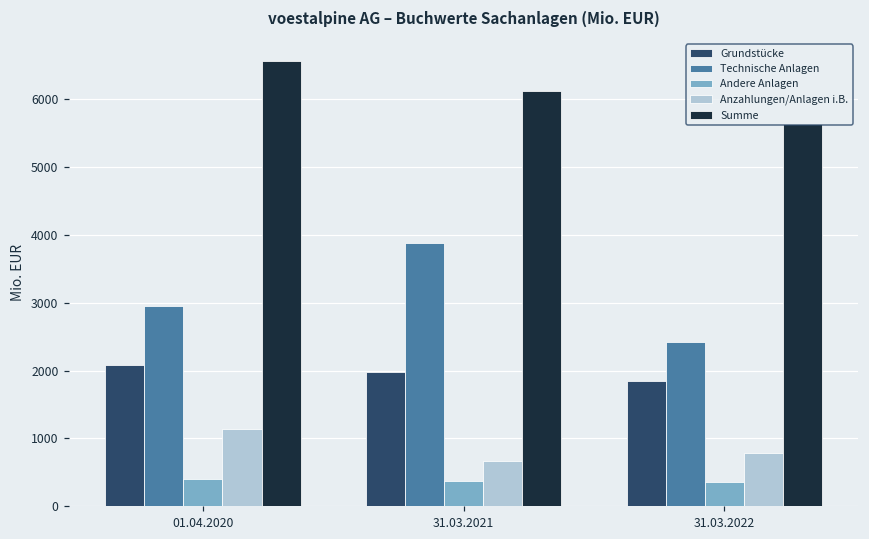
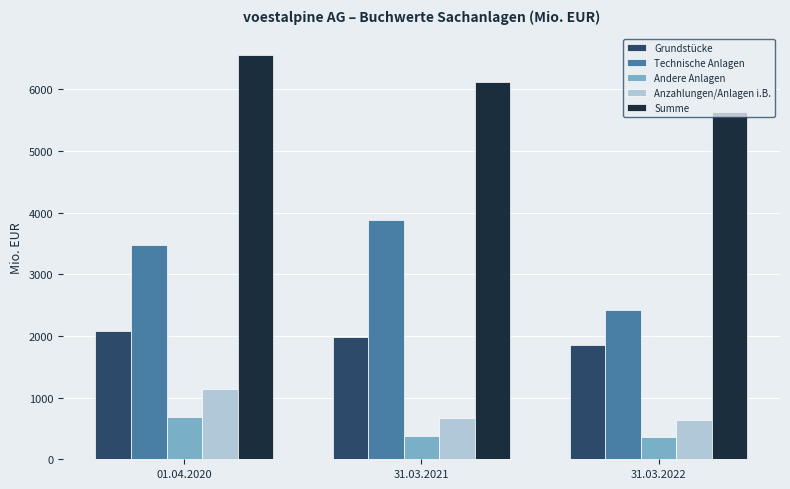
  {
    "Technische Anlagen": {
-     "01.04.2020": 2900,
+     "01.04.2020": 3500,
      "31.03.2021": 3900,
      "31.03.2022": 2400
    },
    "Andere Anlagen": {
-     "01.04.2020": 400,
+     "01.04.2020": 700,
      "31.03.2021": 400,
      "31.03.2022": 400
    },
    "Anzahlungen/Anlagen i.B.": {
      "01.04.2020": 1100,
      "31.03.2021": 700,
-     "31.03.2022": 800
+     "31.03.2022": 600
    }
  }
